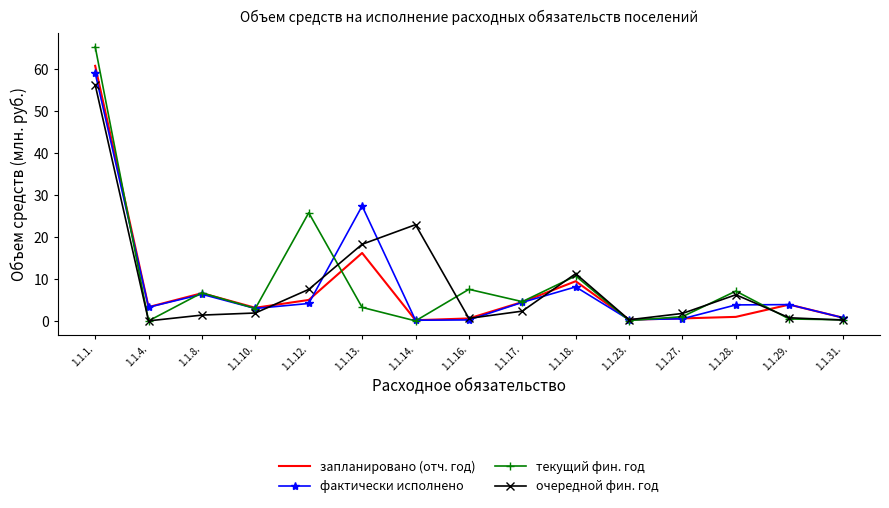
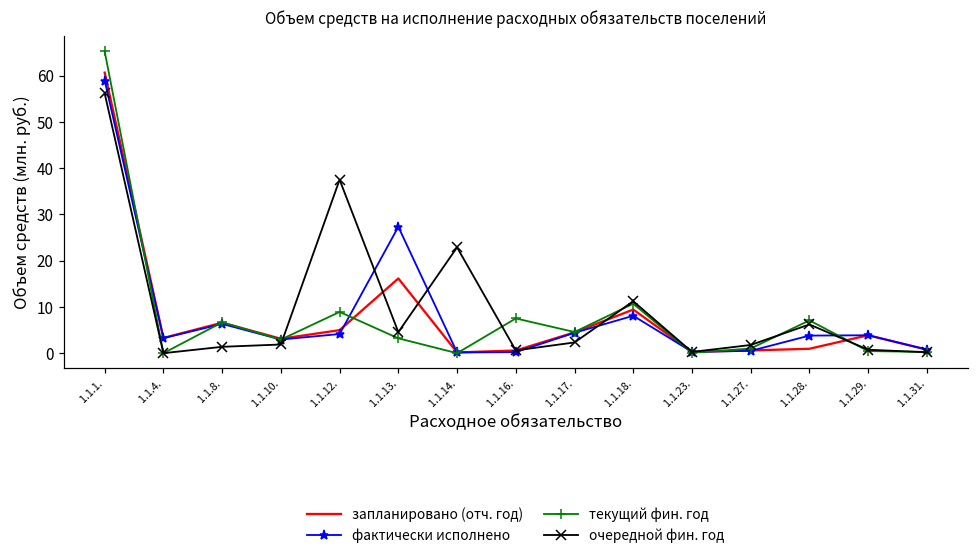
  {
    "запланировано (отч. год)": {
      "1.1.1.": 61,
      "1.1.12.": 5,
      "1.1.13.": 16,
      "1.1.18.": 9,
      "1.1.28.": 1
    },
    "фактически исполнено": {
      "1.1.1.": 59,
      "1.1.12.": 4,
      "1.1.13.": 27,
      "1.1.18.": 8,
      "1.1.28.": 4
    },
    "текущий фин. год": {
      "1.1.1.": 65,
-     "1.1.12.": 26,
+     "1.1.12.": 9,
      "1.1.13.": 3,
      "1.1.16.": 8,
      "1.1.28.": 7
    },
    "очередной фин. год": {
      "1.1.1.": 56,
      "1.1.8.": 1,
      "1.1.10.": 2,
-     "1.1.12.": 7,
-     "1.1.13.": 18,
+     "1.1.12.": 38,
+     "1.1.13.": 5,
      "1.1.14.": 23,
      "1.1.17.": 2,
      "1.1.27.": 2,
      "1.1.28.": 6
    }
  }
